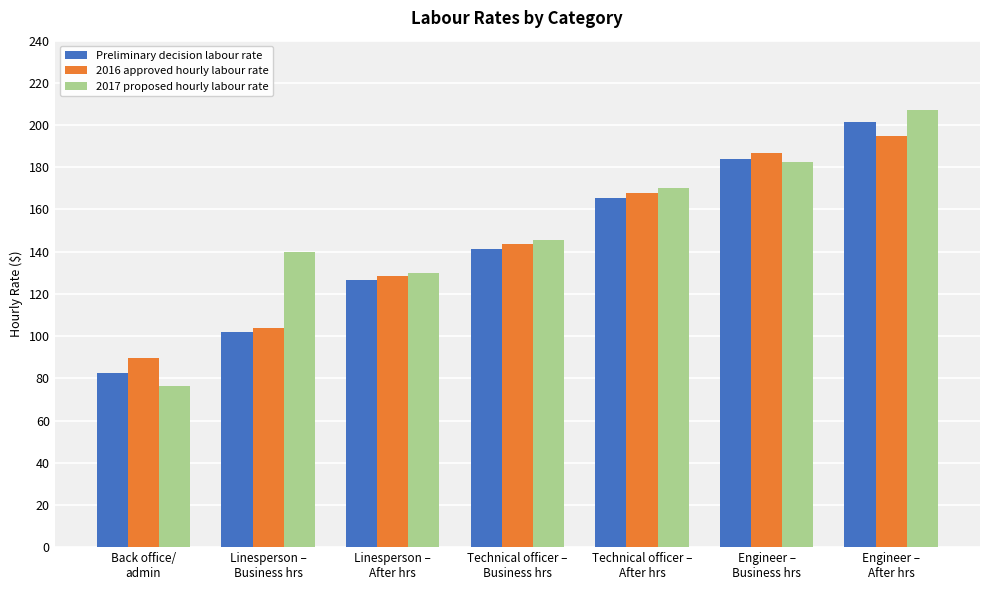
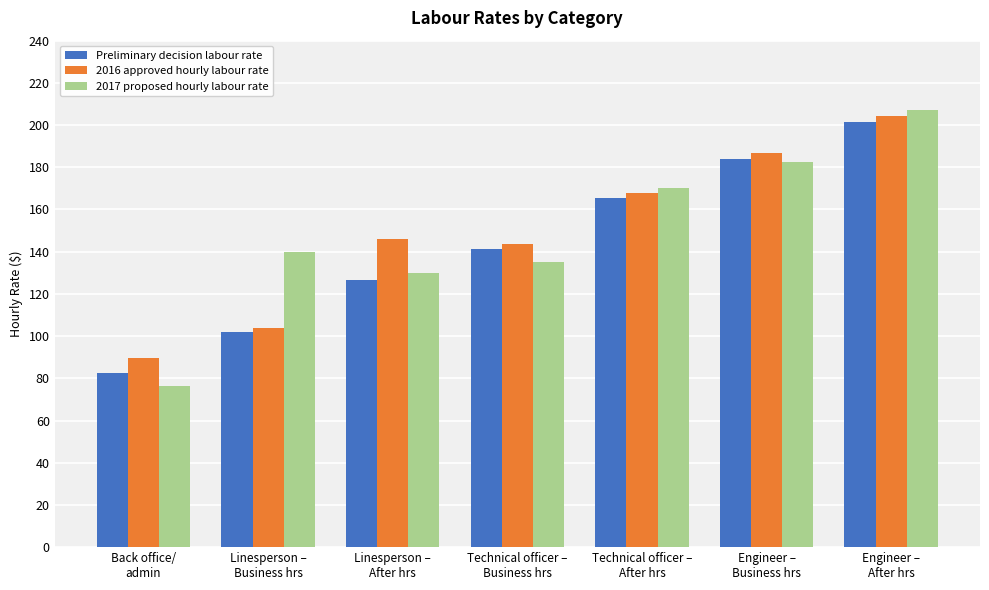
  {
    "Preliminary decision labour rate": {
      "Back office/ admin": 82,
      "Linesperson – Business hrs": 102,
      "Linesperson – After hrs": 126,
      "Technical officer – Business hrs": 141,
      "Technical officer – After hrs": 165,
      "Engineer – Business hrs": 184,
      "Engineer – After hrs": 201
    },
    "2016 approved hourly labour rate": {
      "Back office/ admin": 90,
      "Linesperson – Business hrs": 104,
-     "Linesperson – After hrs": 128,
+     "Linesperson – After hrs": 146,
      "Technical officer – Business hrs": 143,
      "Technical officer – After hrs": 168,
      "Engineer – Business hrs": 187,
-     "Engineer – After hrs": 195
+     "Engineer – After hrs": 204
    },
    "2017 proposed hourly labour rate": {
      "Back office/ admin": 76,
      "Linesperson – Business hrs": 140,
      "Linesperson – After hrs": 130,
-     "Technical officer – Business hrs": 145,
+     "Technical officer – Business hrs": 135,
      "Technical officer – After hrs": 170,
      "Engineer – Business hrs": 182,
      "Engineer – After hrs": 207
    }
  }
